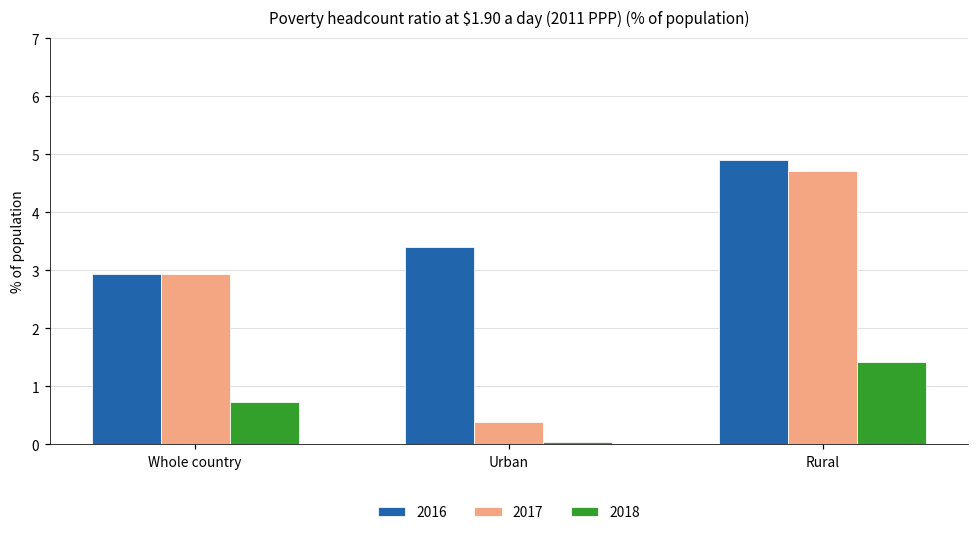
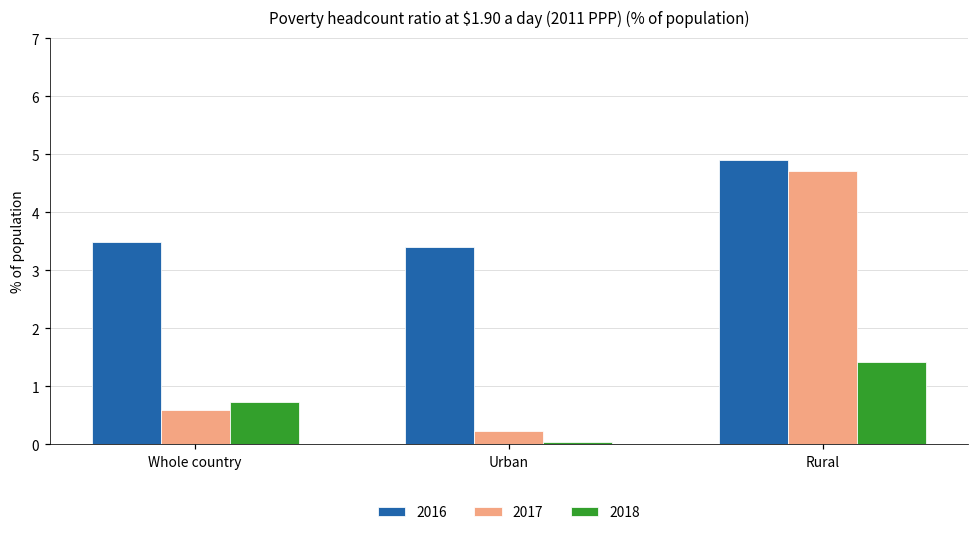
  {
    "2016": {
-     "Whole country": 2.9,
+     "Whole country": 3.5,
      "Urban": 3.4,
      "Rural": 4.9
    },
    "2017": {
-     "Whole country": 2.9,
-     "Urban": 0.4,
+     "Whole country": 0.6,
+     "Urban": 0.2,
      "Rural": 4.7
    },
    "2018": {
      "Whole country": 0.7,
      "Rural": 1.4
    }
  }
